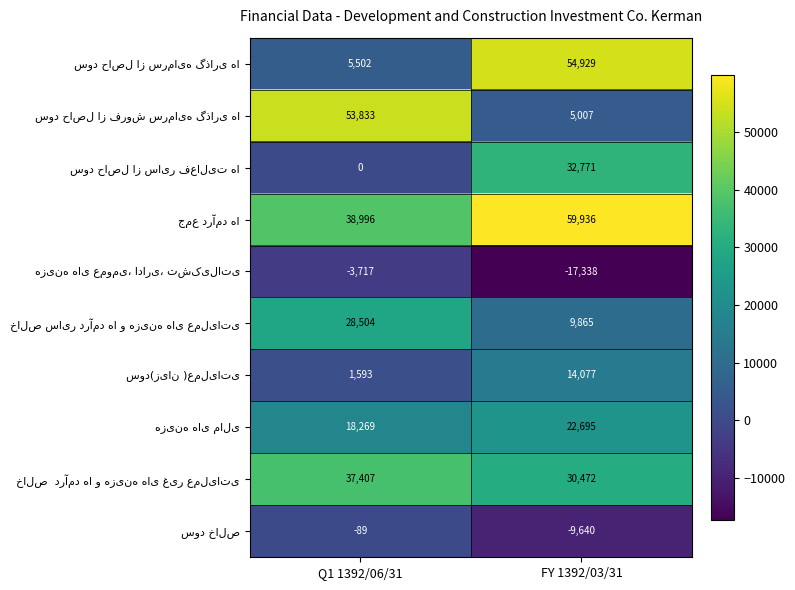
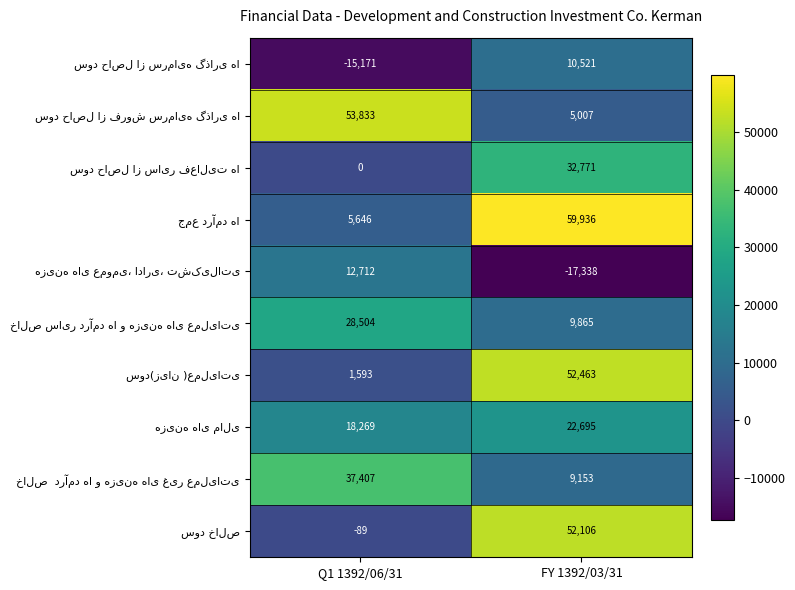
  {
    "سود حاصل از سرمایه گذاری ها": {
-     "Q1 1392/06/31": "5,502",
-     "FY 1392/03/31": "54,929"
+     "Q1 1392/06/31": "-15,171",
+     "FY 1392/03/31": "10,521"
    },
    "سود حاصل از فروش سرمایه گذاری ها": {
      "Q1 1392/06/31": "53,833",
      "FY 1392/03/31": "5,007"
    },
    "سود حاصل از سایر فعالیت ها": {
      "Q1 1392/06/31": "0",
      "FY 1392/03/31": "32,771"
    },
    "جمع درآمد ها": {
-     "Q1 1392/06/31": "38,996",
+     "Q1 1392/06/31": "5,646",
      "FY 1392/03/31": "59,936"
    },
    "هزینه های عمومی، اداری، تشکیلاتی": {
-     "Q1 1392/06/31": "-3,717",
+     "Q1 1392/06/31": "12,712",
      "FY 1392/03/31": "-17,338"
    },
    "خالص سایر درآمد ها و هزینه های عملیاتی": {
      "Q1 1392/06/31": "28,504",
      "FY 1392/03/31": "9,865"
    },
    "سود(زیان )عملیاتی": {
      "Q1 1392/06/31": "1,593",
-     "FY 1392/03/31": "14,077"
+     "FY 1392/03/31": "52,463"
    },
    "هزینه های مالی": {
      "Q1 1392/06/31": "18,269",
      "FY 1392/03/31": "22,695"
    },
    "خالص درآمد ها و هزینه های غیر عملیاتی": {
      "Q1 1392/06/31": "37,407",
-     "FY 1392/03/31": "30,472"
+     "FY 1392/03/31": "9,153"
    },
    "سود خالص": {
      "Q1 1392/06/31": "-89",
-     "FY 1392/03/31": "-9,640"
+     "FY 1392/03/31": "52,106"
    }
  }
